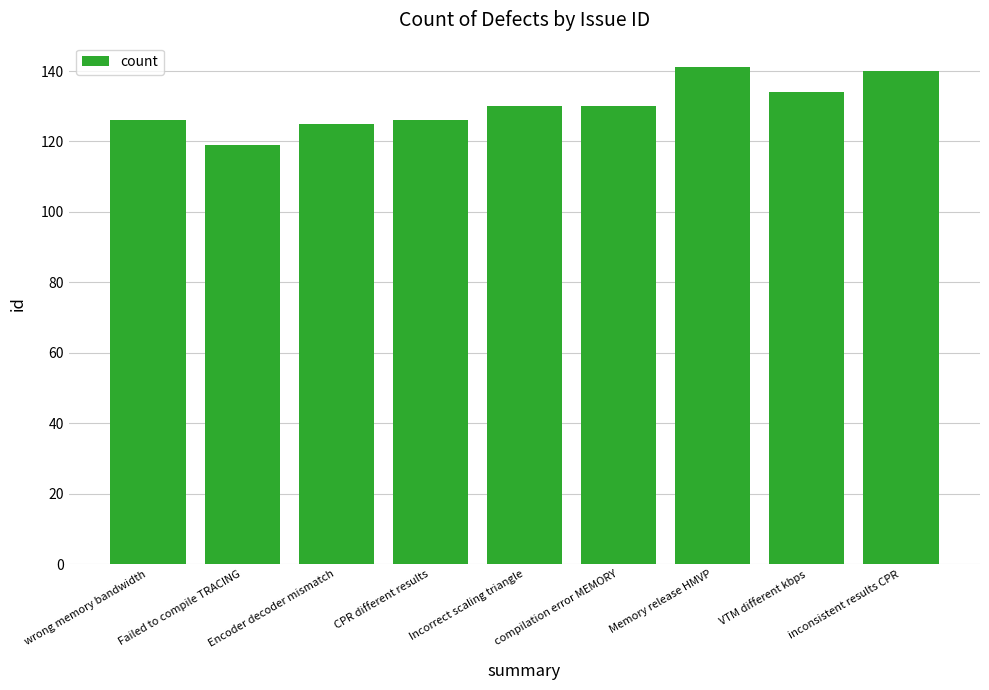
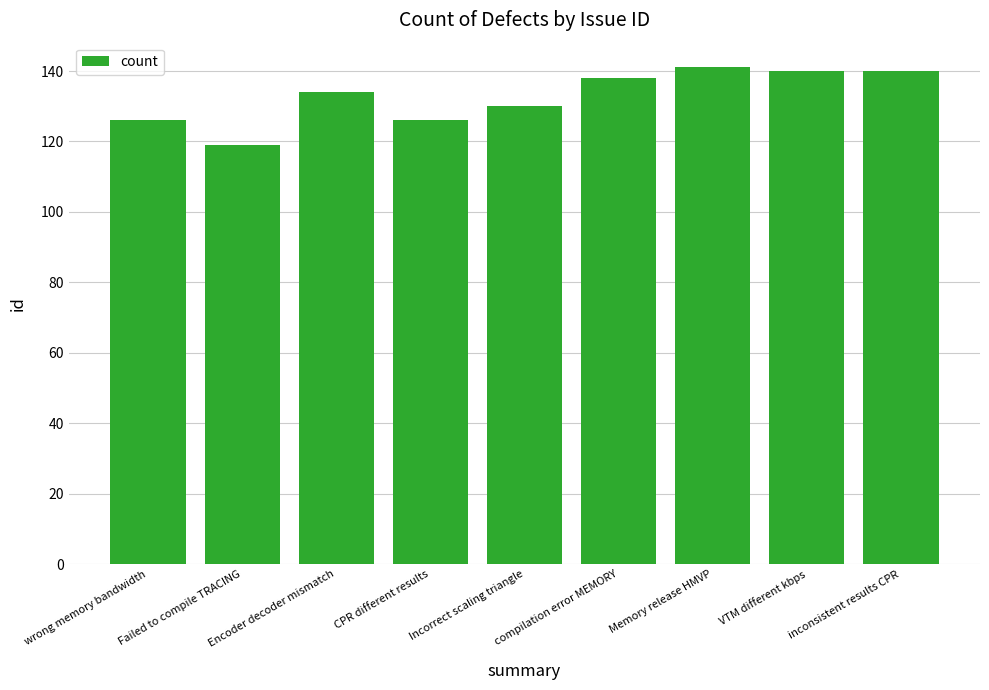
  {
    "wrong memory bandwidth": 126,
    "Failed to compile TRACING": 119,
-   "Encoder decoder mismatch": 125,
+   "Encoder decoder mismatch": 134,
    "CPR different results": 126,
    "Incorrect scaling triangle": 130,
-   "compilation error MEMORY": 130,
+   "compilation error MEMORY": 138,
    "Memory release HMVP": 141,
-   "VTM different kbps": 134,
+   "VTM different kbps": 140,
    "inconsistent results CPR": 140
  }
